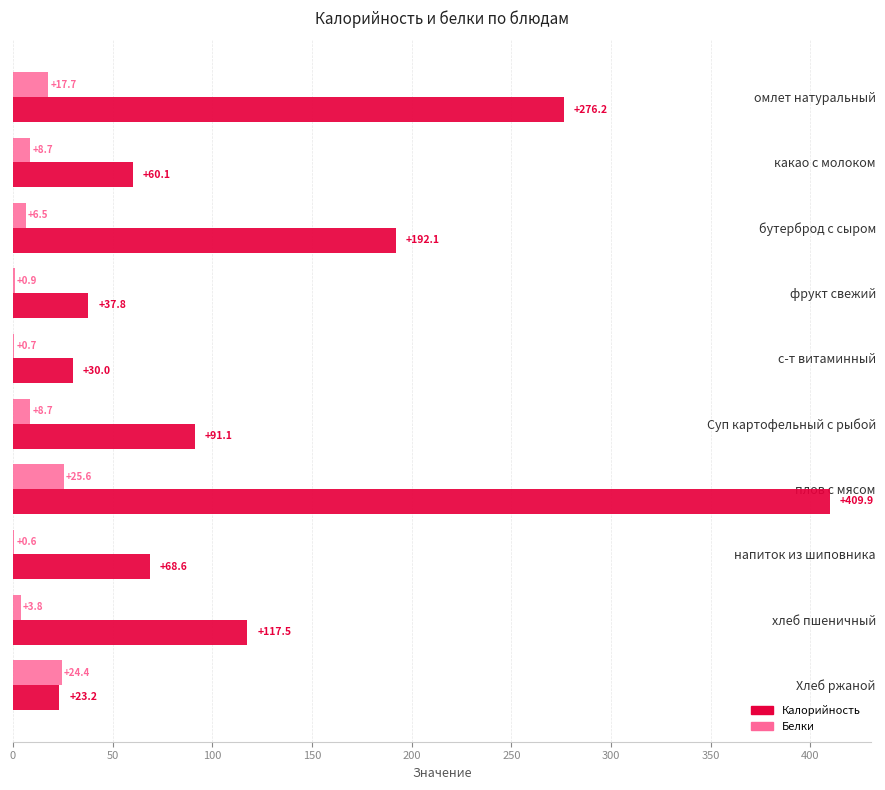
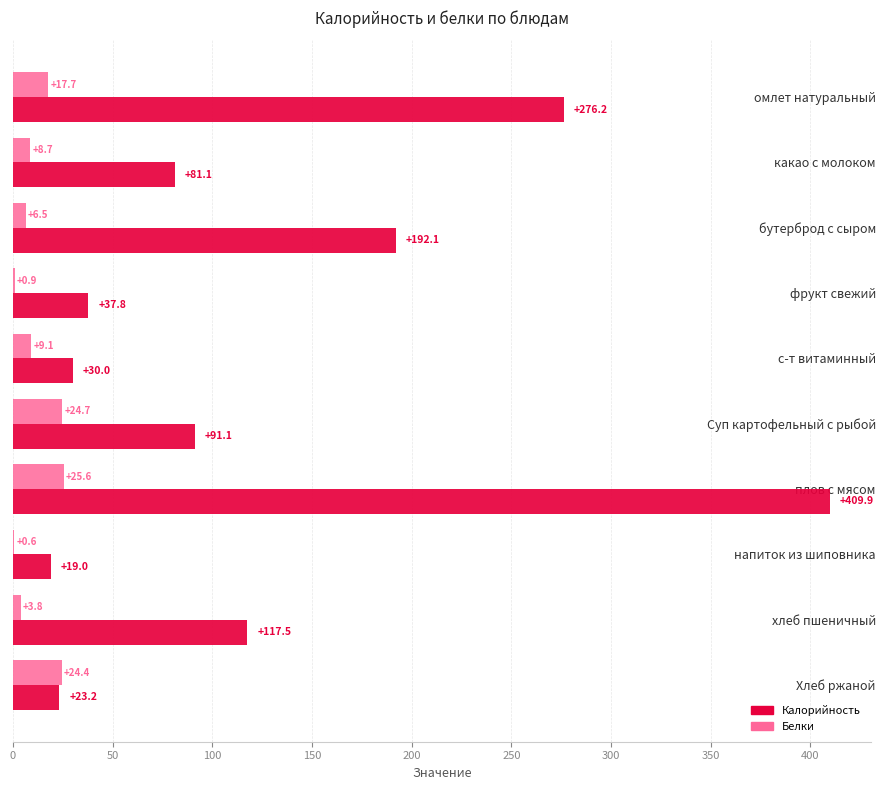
  {
    "Калорийность": {
      "омлет натуральный": "+276.2",
-     "какао с молоком": "+60.1",
+     "какао с молоком": "+81.1",
      "бутерброд с сыром": "+192.1",
      "фрукт свежий": "+37.8",
      "с-т витаминный": "+30.0",
      "Суп картофельный с рыбой": "+91.1",
      "плов с мясом": "+409.9",
-     "напиток из шиповника": "+68.6",
+     "напиток из шиповника": "+19.0",
      "хлеб пшеничный": "+117.5",
      "Хлеб ржаной": "+23.2"
    },
    "Белки": {
      "омлет натуральный": "+17.7",
      "какао с молоком": "+8.7",
      "бутерброд с сыром": "+6.5",
      "фрукт свежий": "+0.9",
-     "с-т витаминный": "+0.7",
-     "Суп картофельный с рыбой": "+8.7",
+     "с-т витаминный": "+9.1",
+     "Суп картофельный с рыбой": "+24.7",
      "плов с мясом": "+25.6",
      "напиток из шиповника": "+0.6",
      "хлеб пшеничный": "+3.8",
      "Хлеб ржаной": "+24.4"
    }
  }
